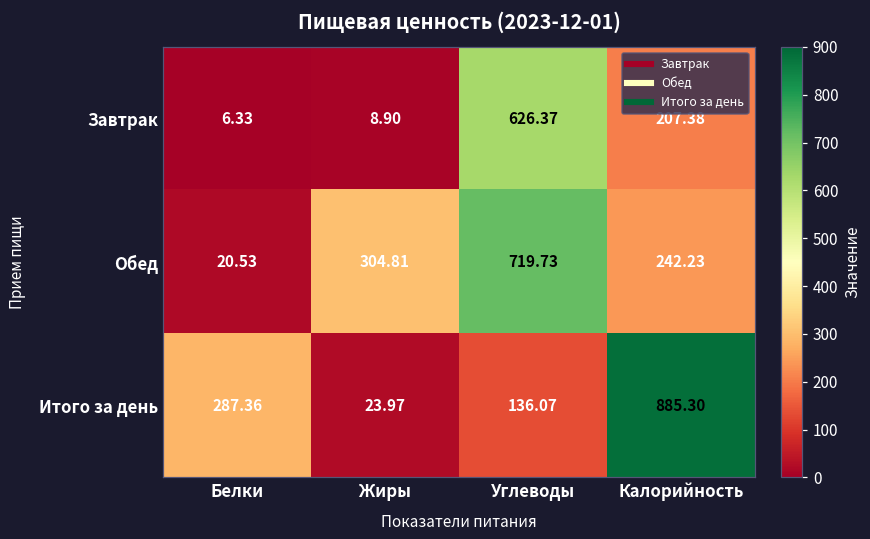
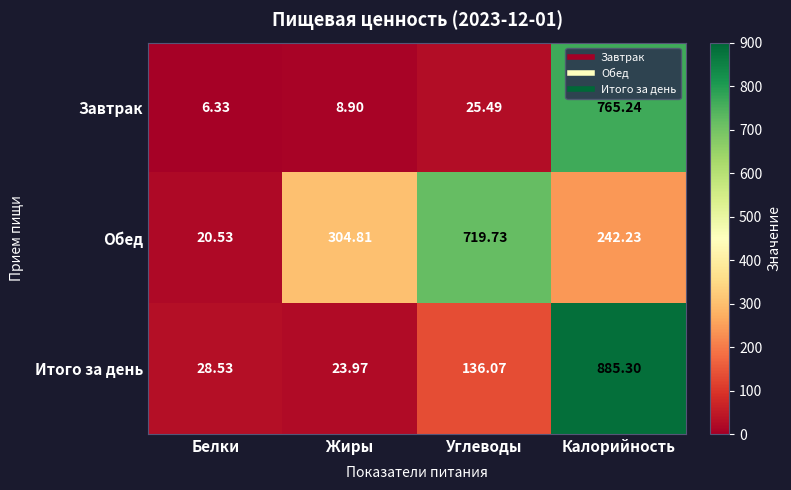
  {
    "Завтрак": {
      "Белки": 6.33,
      "Жиры": 8.90,
-     "Углеводы": 626.37,
-     "Калорийность": 207.38
+     "Углеводы": 25.49,
+     "Калорийность": 765.24
    },
    "Обед": {
      "Белки": 20.53,
      "Жиры": 304.81,
      "Углеводы": 719.73,
      "Калорийность": 242.23
    },
    "Итого за день": {
-     "Белки": 287.36,
+     "Белки": 28.53,
      "Жиры": 23.97,
      "Углеводы": 136.07,
      "Калорийность": 885.30
    }
  }
